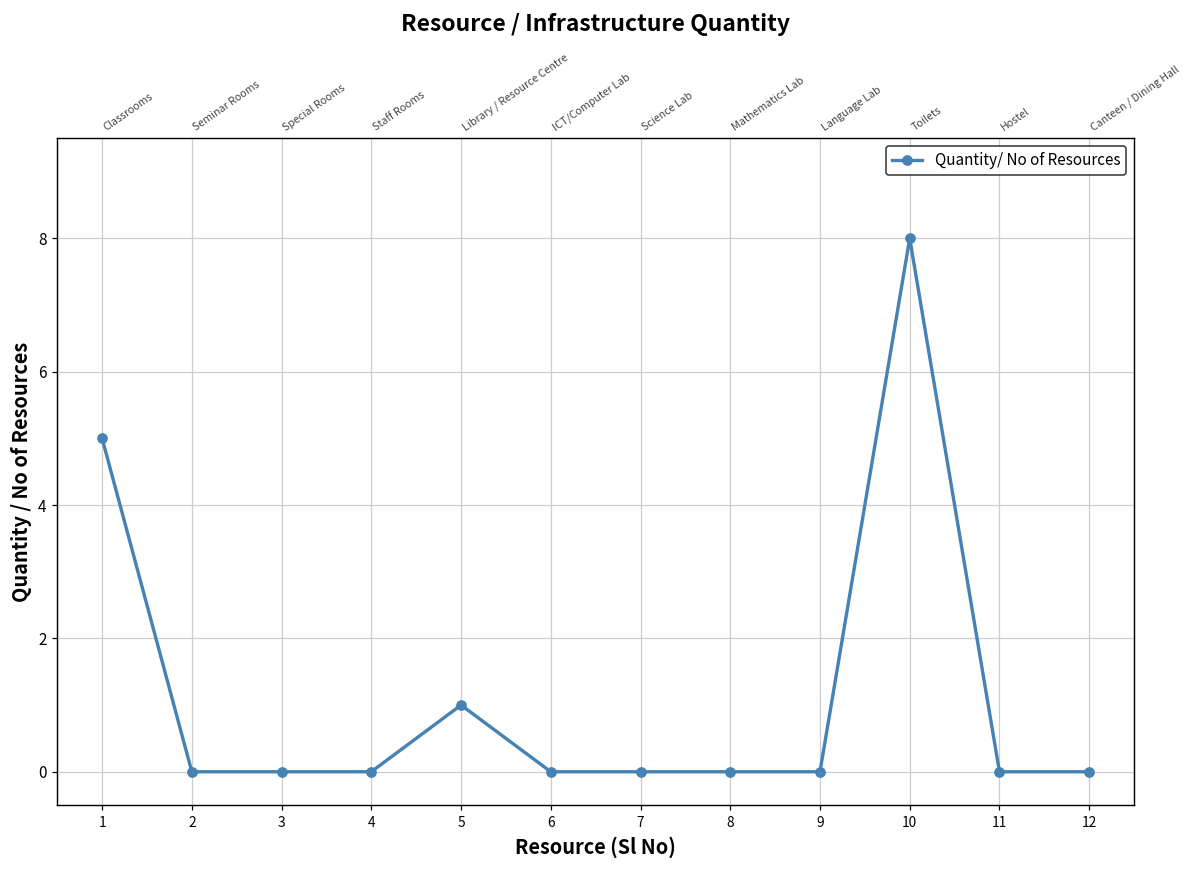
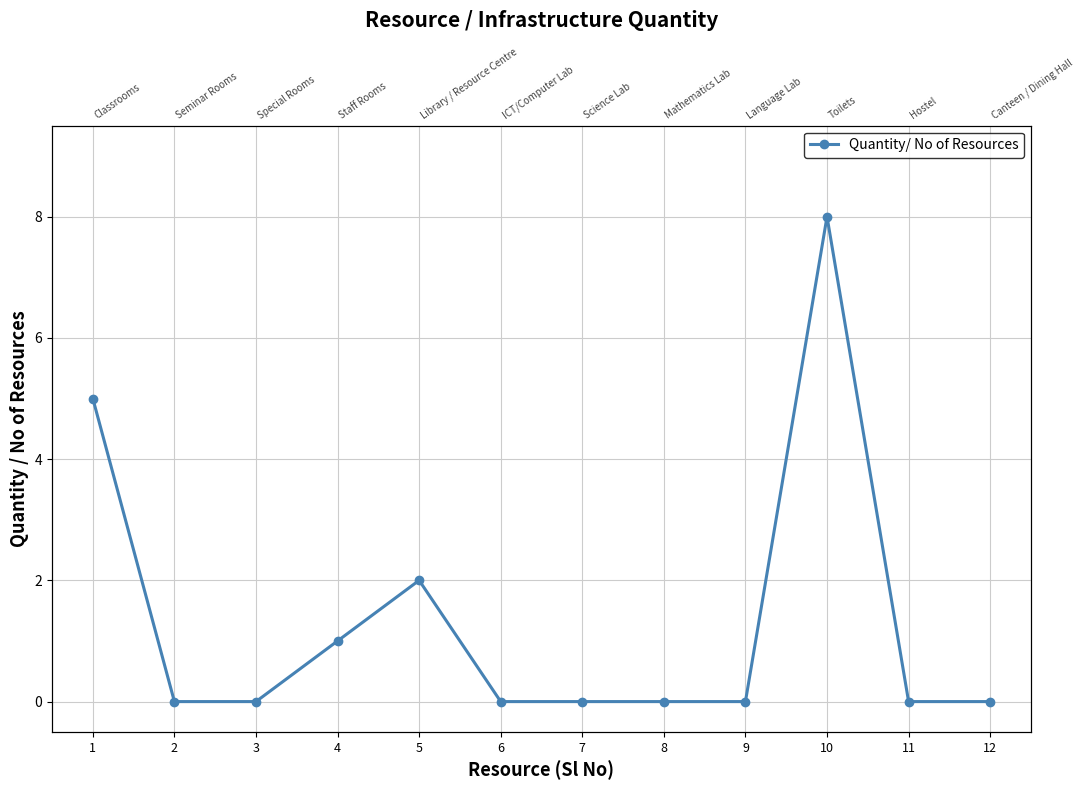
  {
    "1": 5,
    "2": 0,
    "3": 0,
-   "4": 0,
-   "5": 1,
+   "4": 1,
+   "5": 2,
    "6": 0,
    "7": 0,
    "8": 0,
    "9": 0,
    "10": 8,
    "11": 0,
    "12": 0
  }
